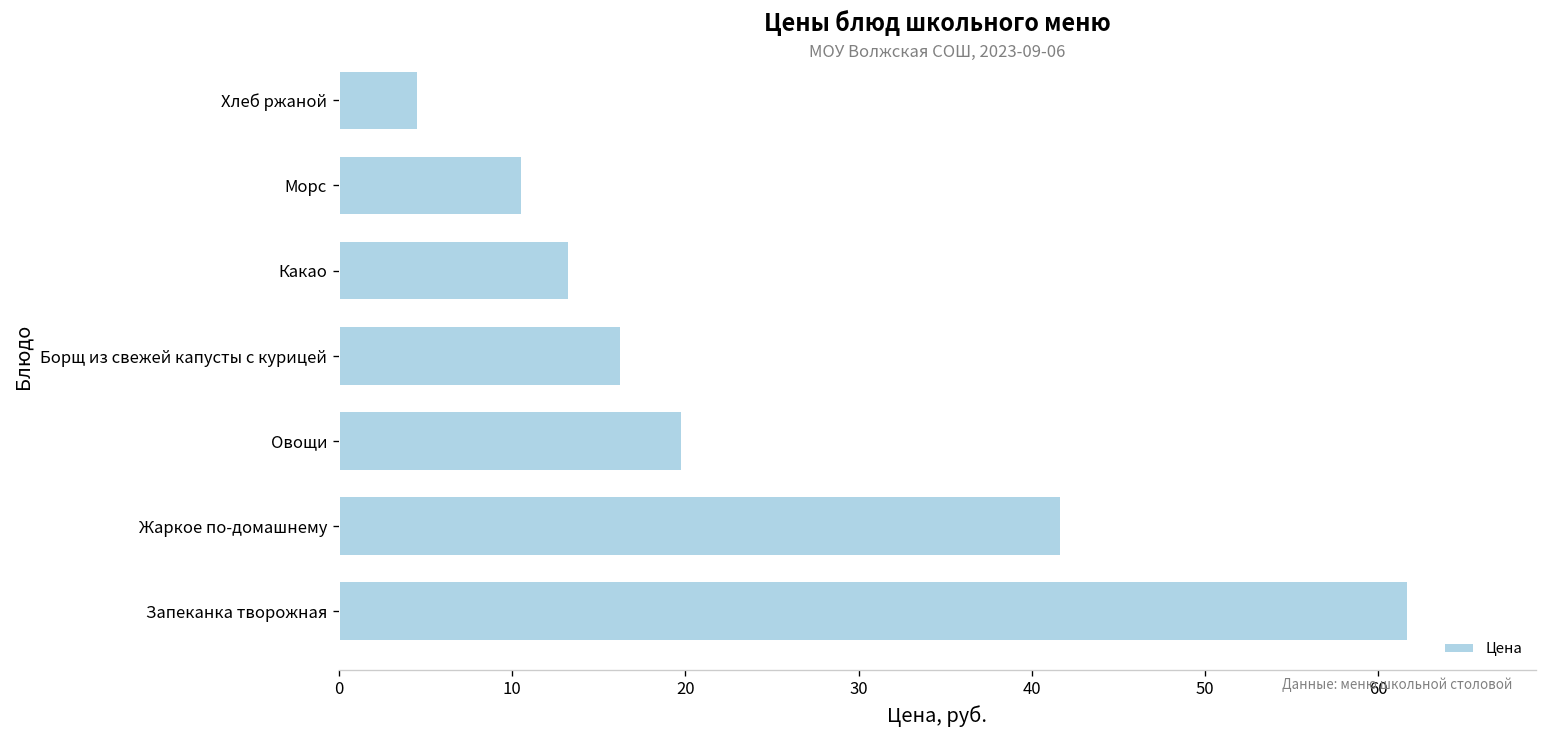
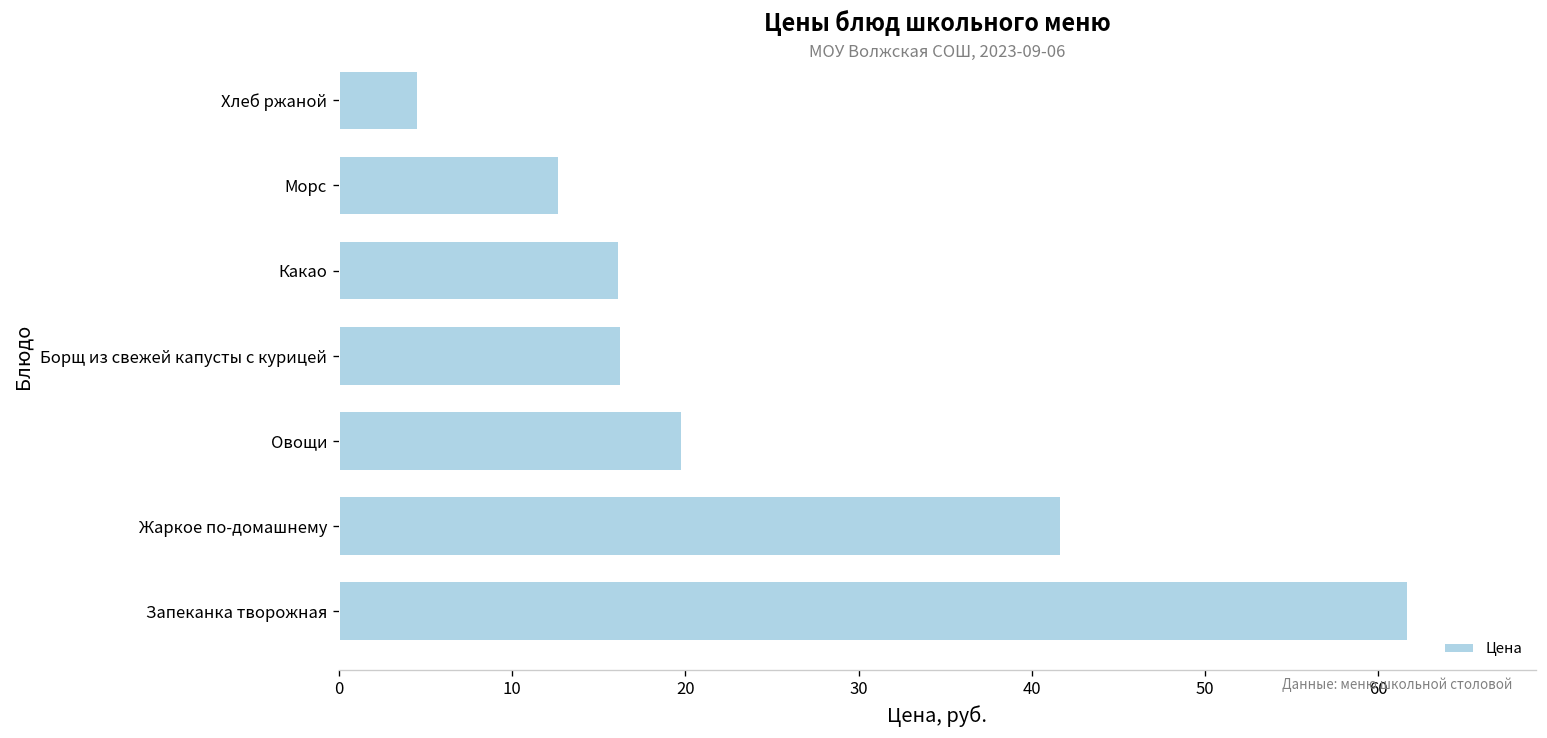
  {
    "Хлеб ржаной": 4.6,
-   "Морс": 10.6,
-   "Какао": 13.3,
+   "Морс": 12.7,
+   "Какао": 16.2,
    "Борщ из свежей капусты с курицей": 16.3,
    "Овощи": 19.8,
    "Жаркое по-домашнему": 41.7,
    "Запеканка творожная": 61.7
  }
